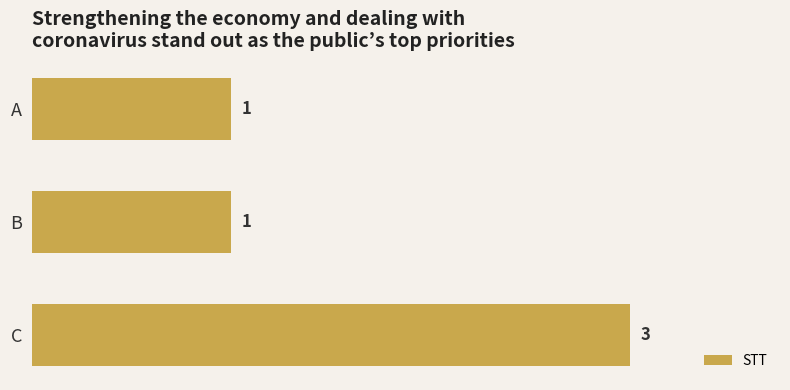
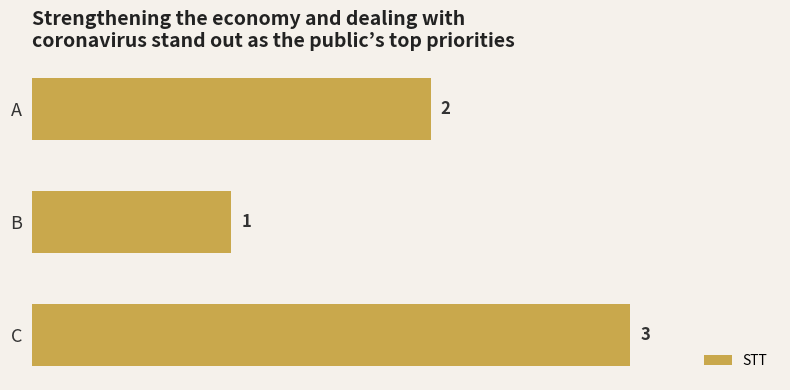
  {
-   "A": 1,
+   "A": 2,
    "B": 1,
    "C": 3
  }
